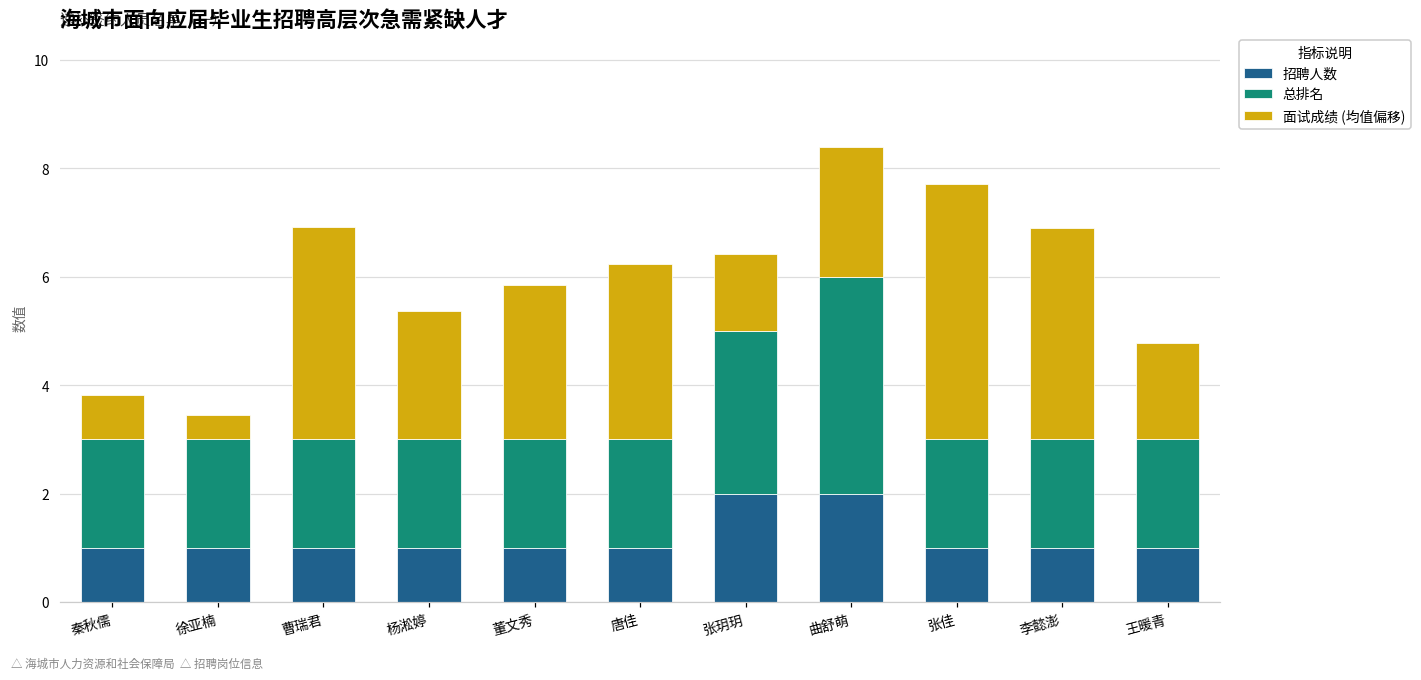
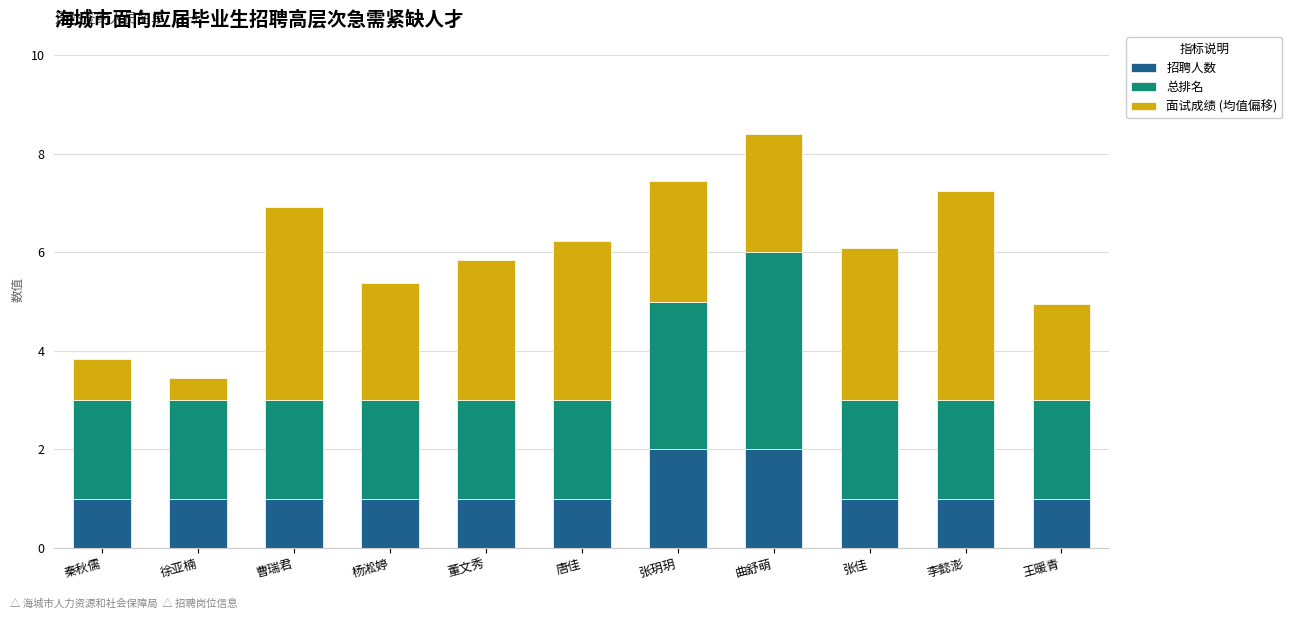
  {
    "面试成绩 (均值偏移)": {
      "秦秋儒": 0.8,
      "徐亚楠": 0.5,
      "曹瑞君": 3.9,
      "杨淞婷": 2.4,
      "董文秀": 2.8,
      "唐佳": 3.2,
-     "张玥玥": 1.4,
+     "张玥玥": 2.5,
      "曲舒萌": 2.4,
-     "张佳": 4.7,
-     "李懿澎": 3.9,
-     "王暖青": 1.8
+     "张佳": 3.1,
+     "李懿澎": 4.2,
+     "王暖青": 2.0
    }
  }
